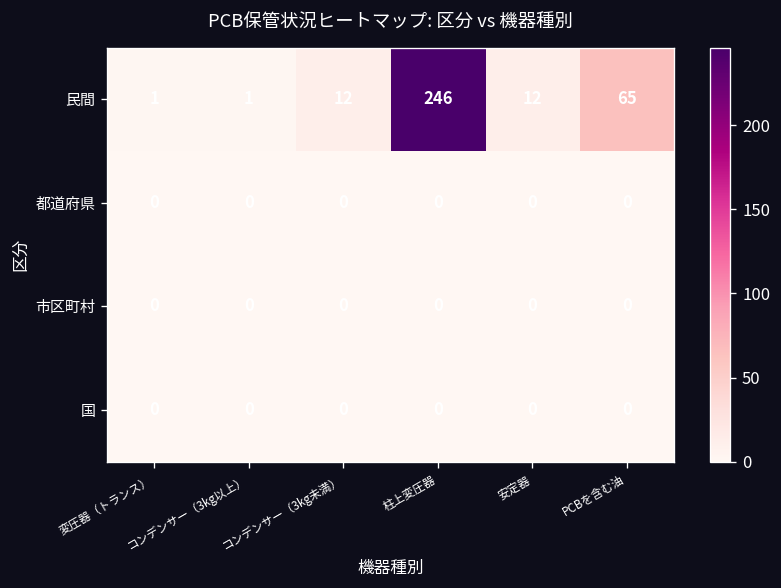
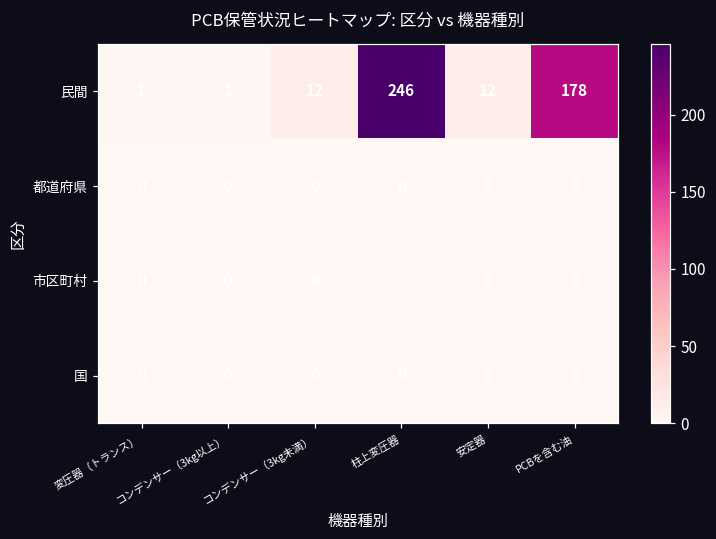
  {
    "民間": {
      "柱上変圧器": 246,
-     "PCBを含む油": 65
+     "PCBを含む油": 178
    }
  }
